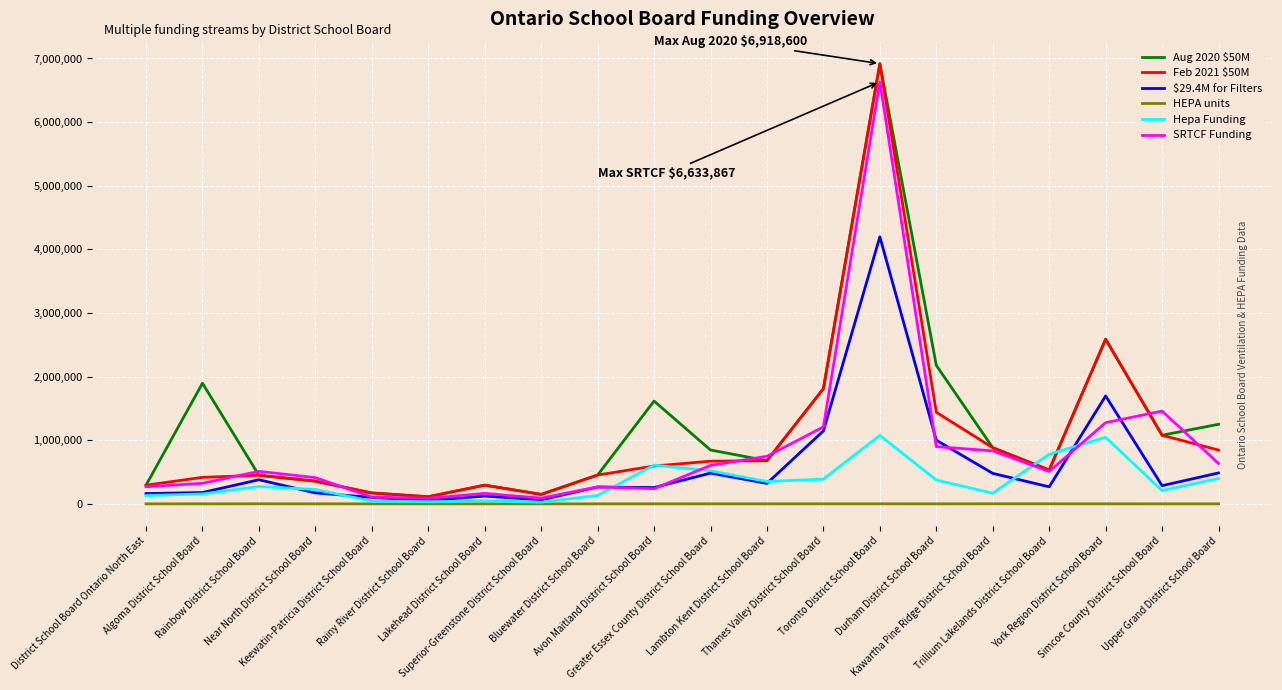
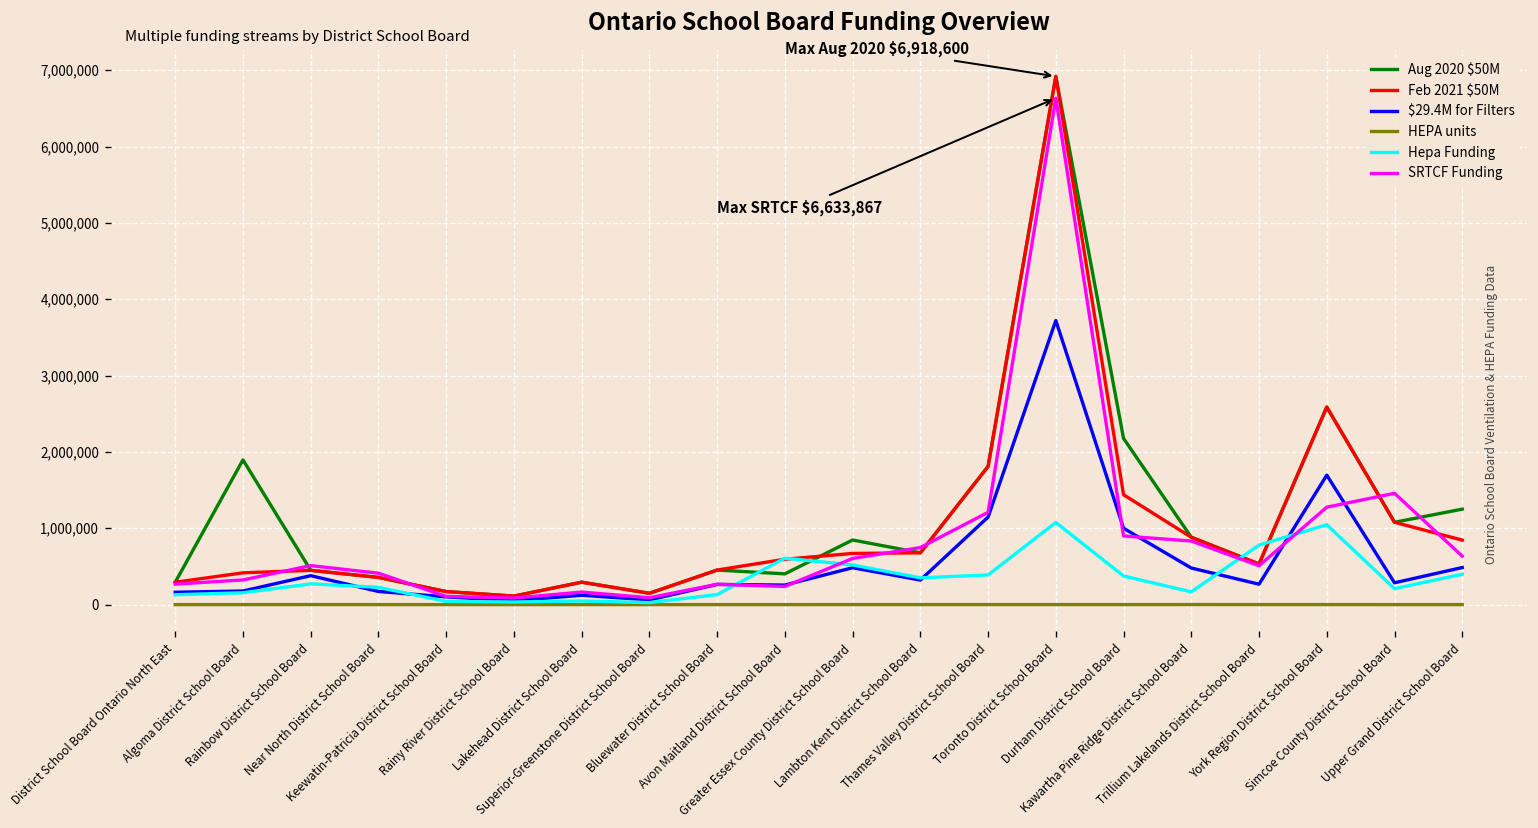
  {
    "Aug 2020 $50M": {
      "Algoma District School Board": "1,900,000",
-     "Avon Maitland District School Board": "1,600,000",
+     "Avon Maitland District School Board": "400,000",
      "Greater Essex County District School Board": "800,000",
      "Durham District School Board": "2,200,000",
      "Upper Grand District School Board": "1,300,000"
    },
    "Feb 2021 $50M": {
      "Algoma District School Board": "400,000",
      "Greater Essex County District School Board": "700,000",
      "Durham District School Board": "1,400,000",
      "Upper Grand District School Board": "800,000"
    },
    "$29.4M for Filters": {
      "Rainbow District School Board": "400,000",
      "Near North District School Board": "200,000",
      "Lakehead District School Board": "100,000",
      "Thames Valley District School Board": "1,100,000",
-     "Toronto District School Board": "4,200,000",
+     "Toronto District School Board": "3,700,000",
      "Durham District School Board": "1,000,000",
      "Kawartha Pine Ridge District School Board": "500,000",
      "Trillium Lakelands District School Board": "300,000",
      "York Region District School Board": "1,700,000",
      "Simcoe County District School Board": "300,000",
      "Upper Grand District School Board": "500,000"
    },
    "HEPA units": {
      "District School Board Ontario North East": "0",
      "Algoma District School Board": "0",
      "Rainbow District School Board": "0",
      "Near North District School Board": "0",
      "Keewatin-Patricia District School Board": "0",
      "Lakehead District School Board": "0",
      "Bluewater District School Board": "0",
      "Avon Maitland District School Board": "0",
      "Greater Essex County District School Board": "0",
      "Lambton Kent District School Board": "0",
      "Thames Valley District School Board": "0",
      "Toronto District School Board": "0",
      "Durham District School Board": "0",
      "Kawartha Pine Ridge District School Board": "0",
      "Trillium Lakelands District School Board": "0",
      "York Region District School Board": "0",
      "Simcoe County District School Board": "0",
      "Upper Grand District School Board": "0"
    },
    "Hepa Funding": {
      "Rainbow District School Board": "300,000",
      "Near North District School Board": "200,000",
      "Keewatin-Patricia District School Board": "0",
      "Lakehead District School Board": "0",
      "Bluewater District School Board": "100,000",
      "Thames Valley District School Board": "400,000",
      "Toronto District School Board": "1,100,000",
      "Durham District School Board": "400,000",
      "Kawartha Pine Ridge District School Board": "200,000",
      "Trillium Lakelands District School Board": "800,000",
      "York Region District School Board": "1,000,000",
      "Simcoe County District School Board": "200,000",
      "Upper Grand District School Board": "400,000"
    },
    "SRTCF Funding": {
      "Toronto District School Board": "$6,633,867"
    }
  }
